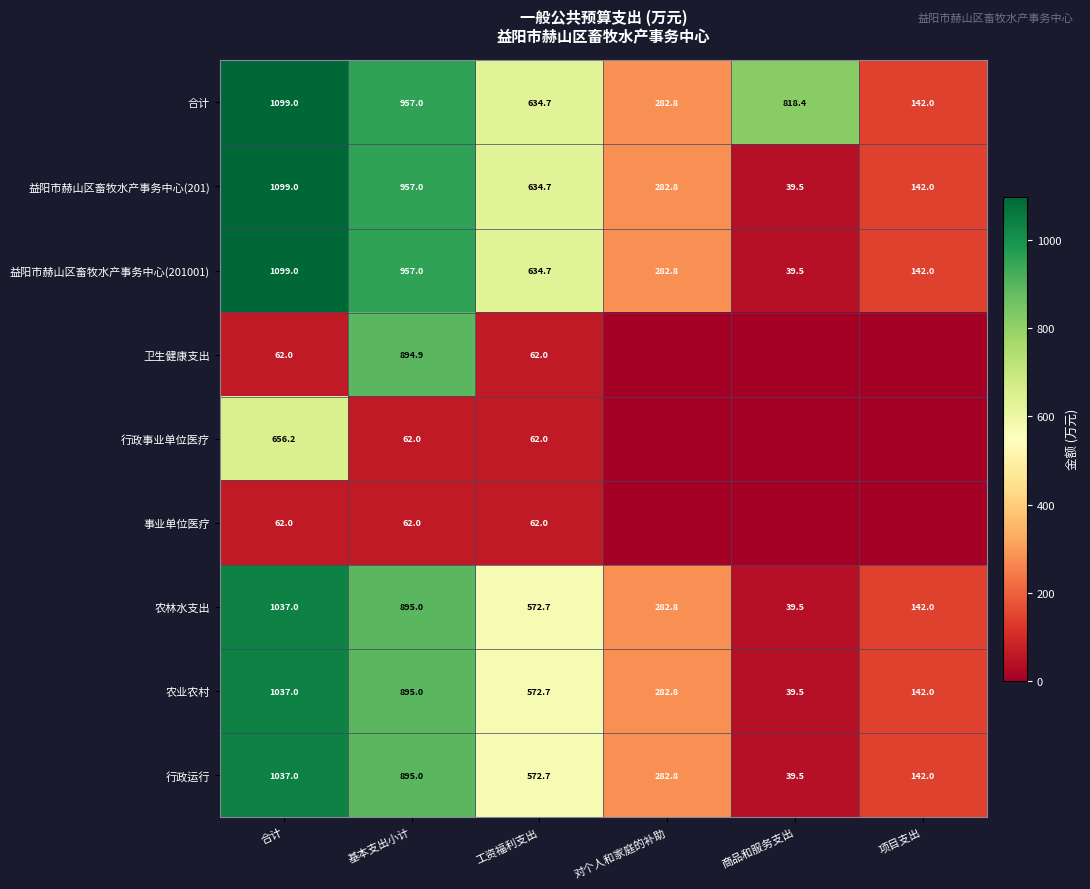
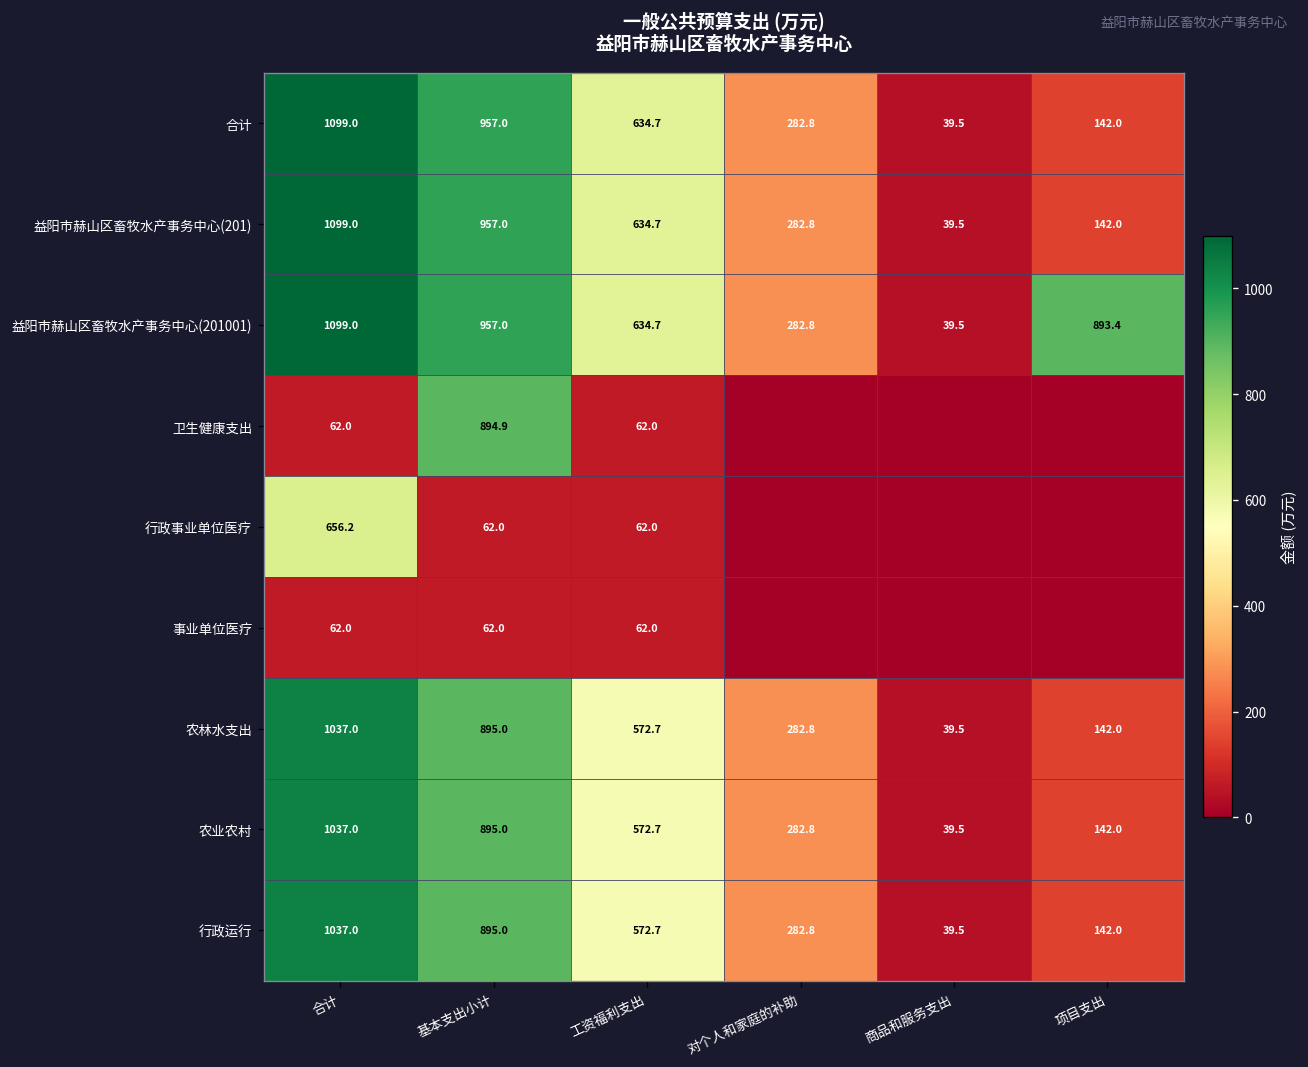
  {
    "合计": {
      "合计": 1099.0,
      "基本支出小计": 957.0,
      "工资福利支出": 634.7,
      "对个人和家庭的补助": 282.8,
-     "商品和服务支出": 818.4,
+     "商品和服务支出": 39.5,
      "项目支出": 142.0
    },
    "益阳市赫山区畜牧水产事务中心(201)": {
      "合计": 1099.0,
      "基本支出小计": 957.0,
      "工资福利支出": 634.7,
      "对个人和家庭的补助": 282.8,
      "商品和服务支出": 39.5,
      "项目支出": 142.0
    },
    "益阳市赫山区畜牧水产事务中心(201001)": {
      "合计": 1099.0,
      "基本支出小计": 957.0,
      "工资福利支出": 634.7,
      "对个人和家庭的补助": 282.8,
      "商品和服务支出": 39.5,
-     "项目支出": 142.0
+     "项目支出": 893.4
    },
    "卫生健康支出": {
      "合计": 62.0,
      "基本支出小计": 894.9,
      "工资福利支出": 62.0
    },
    "行政事业单位医疗": {
      "合计": 656.2,
      "基本支出小计": 62.0,
      "工资福利支出": 62.0
    },
    "事业单位医疗": {
      "合计": 62.0,
      "基本支出小计": 62.0,
      "工资福利支出": 62.0
    },
    "农林水支出": {
      "合计": 1037.0,
      "基本支出小计": 895.0,
      "工资福利支出": 572.7,
      "对个人和家庭的补助": 282.8,
      "商品和服务支出": 39.5,
      "项目支出": 142.0
    },
    "农业农村": {
      "合计": 1037.0,
      "基本支出小计": 895.0,
      "工资福利支出": 572.7,
      "对个人和家庭的补助": 282.8,
      "商品和服务支出": 39.5,
      "项目支出": 142.0
    },
    "行政运行": {
      "合计": 1037.0,
      "基本支出小计": 895.0,
      "工资福利支出": 572.7,
      "对个人和家庭的补助": 282.8,
      "商品和服务支出": 39.5,
      "项目支出": 142.0
    }
  }
